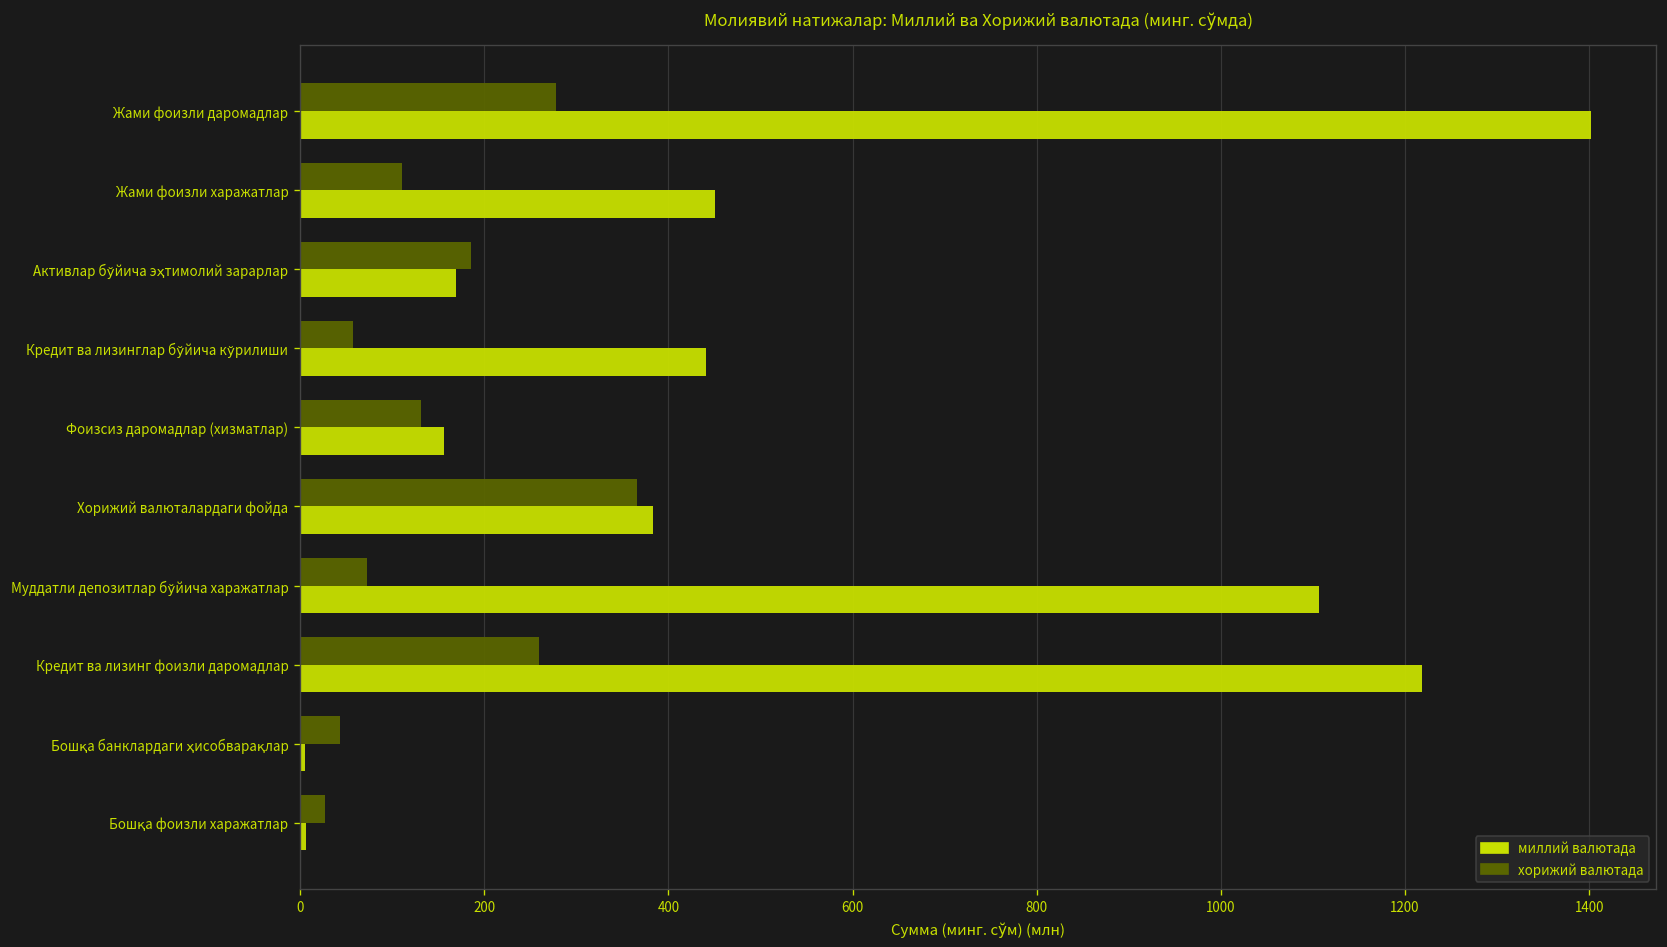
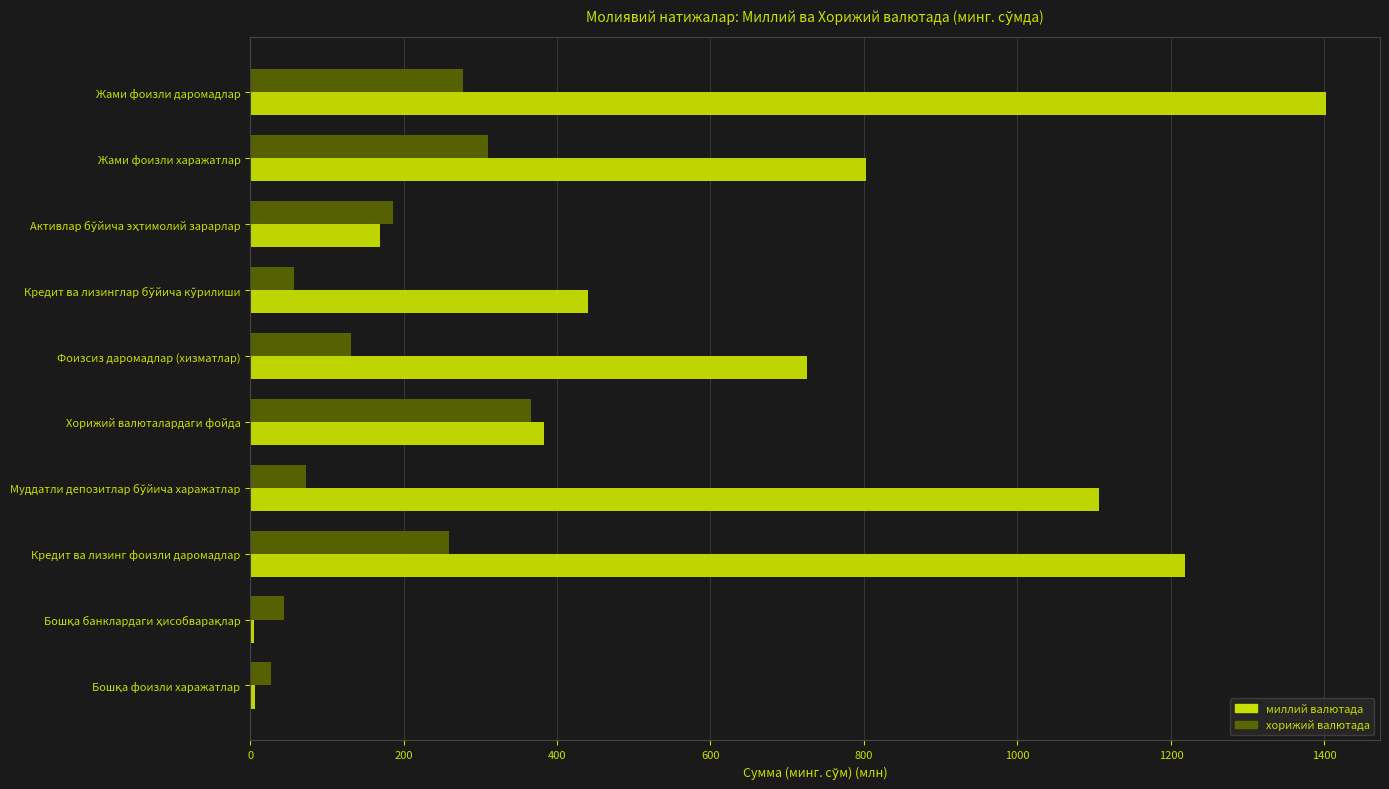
  {
    "миллий валютада": {
      "Жами фоизли даромадлар": 1400,
-     "Жами фоизли харажатлар": 450,
+     "Жами фоизли харажатлар": 800,
      "Активлар бўйича эҳтимолий зарарлар": 170,
      "Кредит ва лизинглар бўйича кўрилиши": 440,
-     "Фоизсиз даромадлар (хизматлар)": 160,
+     "Фоизсиз даромадлар (хизматлар)": 730,
      "Хорижий валюталардаги фойда": 380,
      "Муддатли депозитлар бўйича харажатлар": 1110,
      "Кредит ва лизинг фоизли даромадлар": 1220,
      "Бошқа банклардаги ҳисобварақлар": 0,
      "Бошқа фоизли харажатлар": 10
    },
    "хорижий валютада": {
      "Жами фоизли даромадлар": 280,
-     "Жами фоизли харажатлар": 110,
+     "Жами фоизли харажатлар": 310,
      "Активлар бўйича эҳтимолий зарарлар": 190,
      "Кредит ва лизинглар бўйича кўрилиши": 60,
      "Фоизсиз даромадлар (хизматлар)": 130,
      "Хорижий валюталардаги фойда": 370,
      "Муддатли депозитлар бўйича харажатлар": 70,
      "Кредит ва лизинг фоизли даромадлар": 260,
      "Бошқа банклардаги ҳисобварақлар": 40,
      "Бошқа фоизли харажатлар": 30
    }
  }
